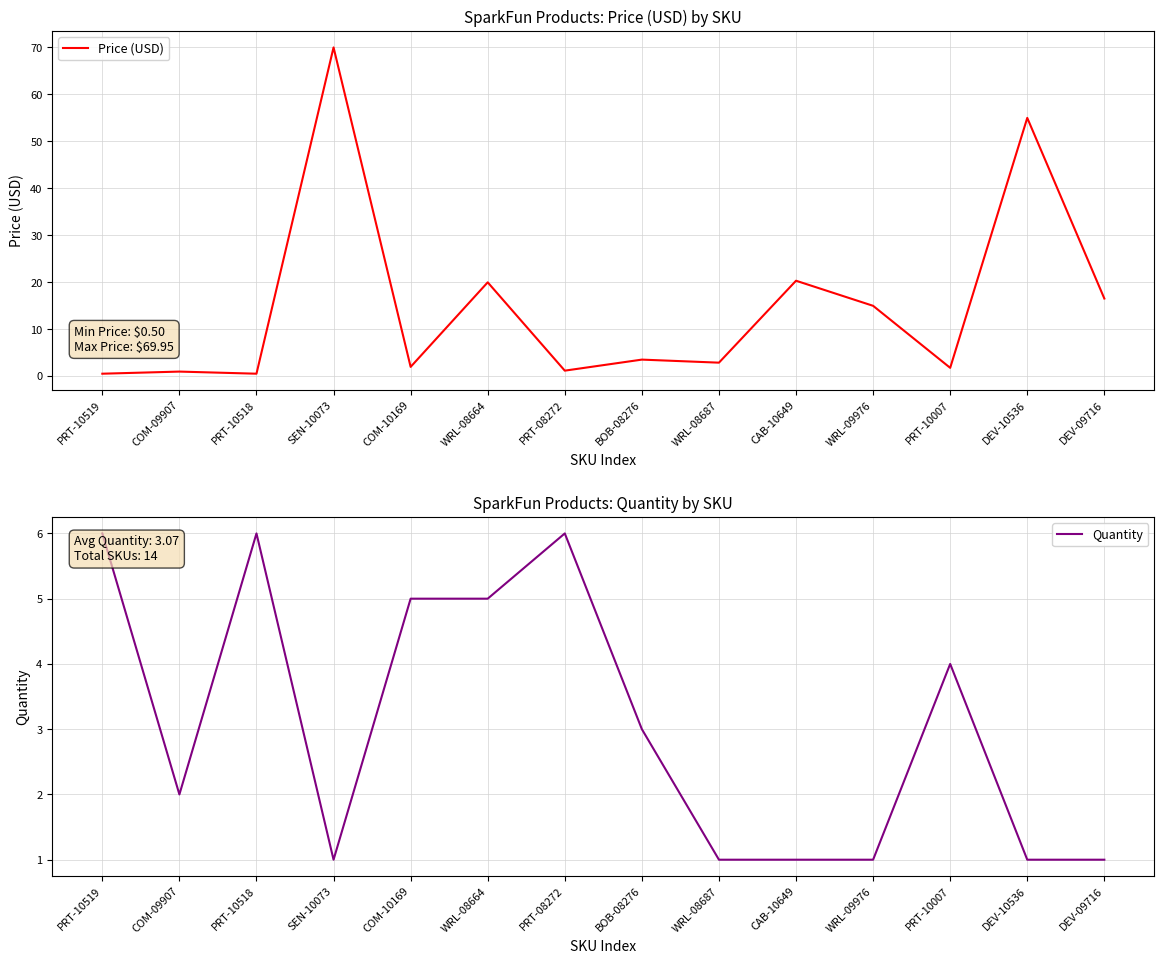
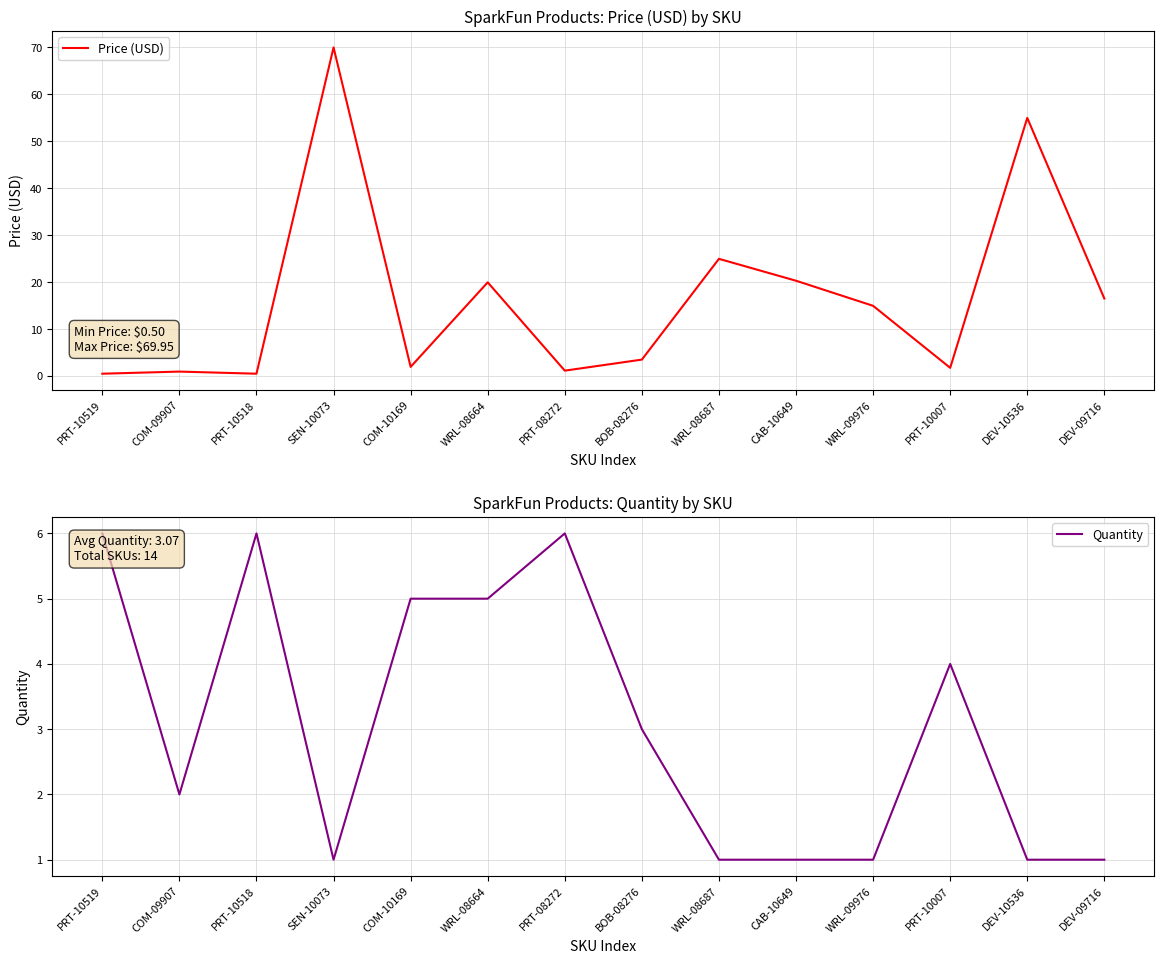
  {
    "SparkFun Products: Price (USD) by SKU": {
      "PRT-10519": 1,
      "COM-09907": 1,
      "PRT-10518": 1,
      "SEN-10073": 70,
      "COM-10169": 2,
      "WRL-08664": 20,
      "PRT-08272": 1,
      "BOB-08276": 4,
-     "WRL-08687": 3,
+     "WRL-08687": 25,
      "CAB-10649": 20,
      "WRL-09976": 15,
      "PRT-10007": 2,
      "DEV-10536": 55,
      "DEV-09716": 17
    },
    "SparkFun Products: Quantity by SKU": {
      "COM-09907": 2.0,
      "PRT-10518": 6.0,
      "SEN-10073": 1.0,
      "COM-10169": 5.0,
      "WRL-08664": 5.0,
      "PRT-08272": 6.0,
      "BOB-08276": 3.0,
      "WRL-08687": 1.0,
      "CAB-10649": 1.0,
      "WRL-09976": 1.0,
      "PRT-10007": 4.0,
      "DEV-10536": 1.0,
      "DEV-09716": 1.0
    }
  }
